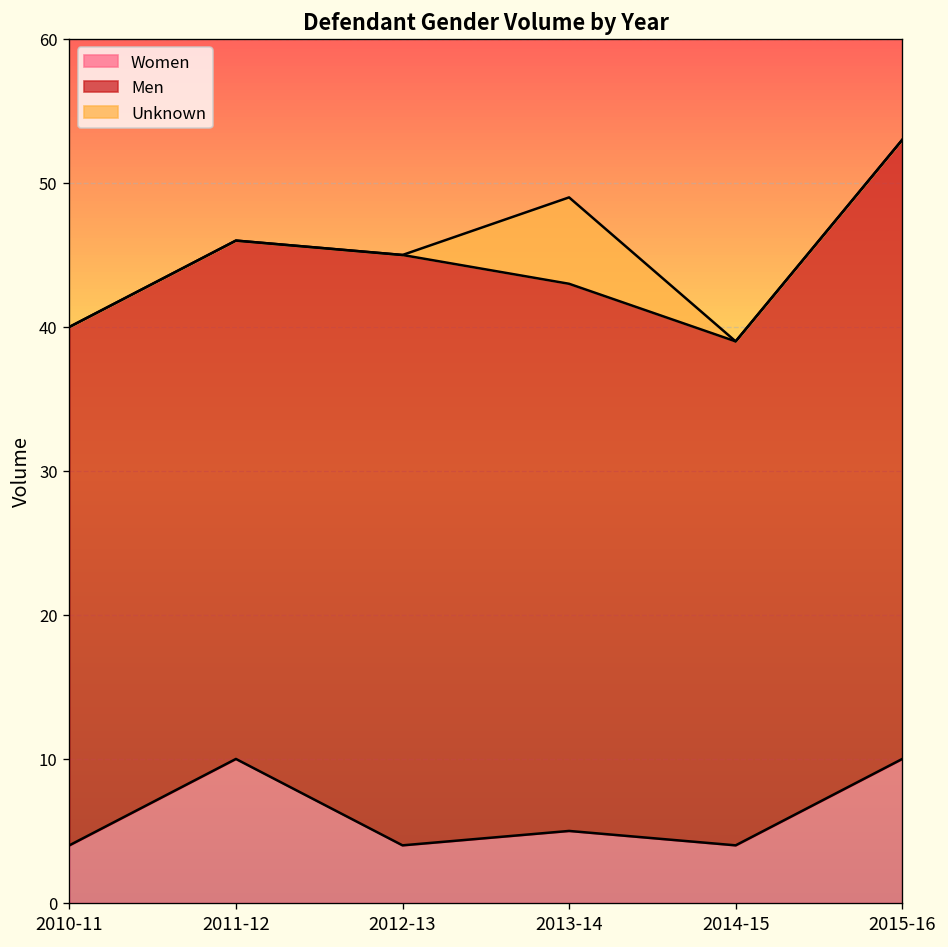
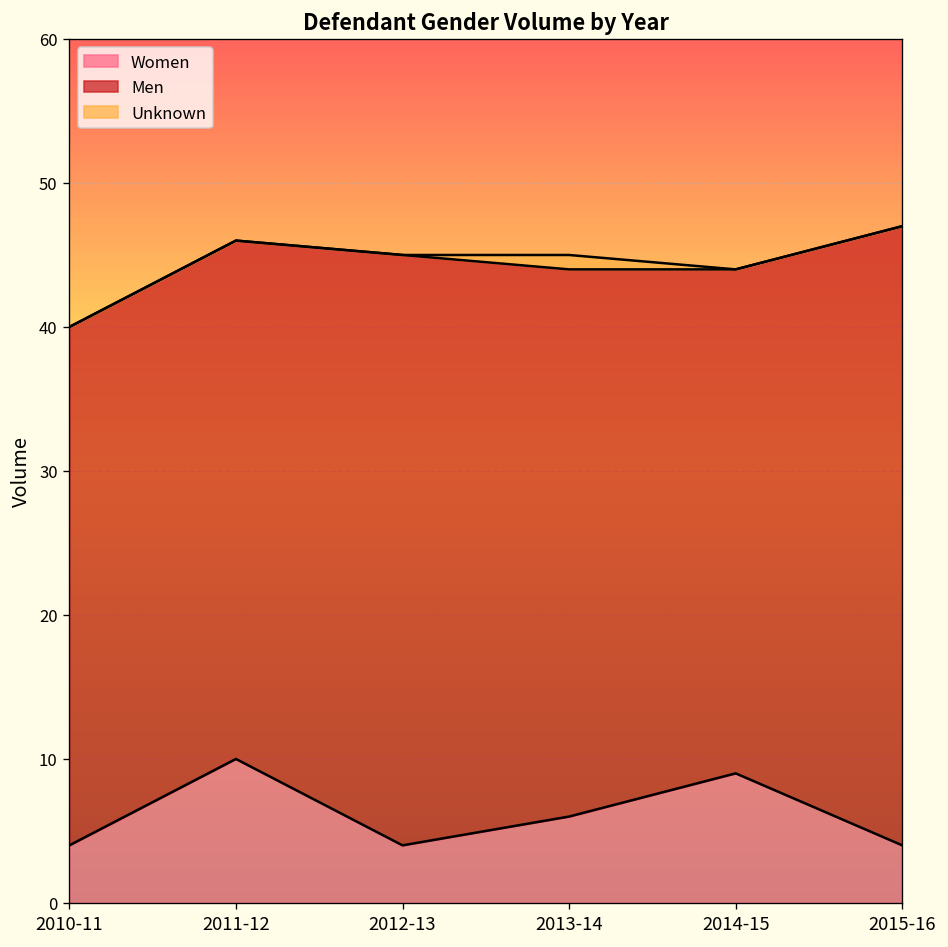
  {
    "Women": {
      "2010-11": 4,
      "2011-12": 10,
      "2012-13": 4,
-     "2013-14": 5,
-     "2014-15": 4,
-     "2015-16": 10
+     "2013-14": 6,
+     "2014-15": 9,
+     "2015-16": 4
    },
    "Men": {
      "2013-14": 38
    },
    "Unknown": {
-     "2013-14": 6
+     "2013-14": 1
    }
  }
